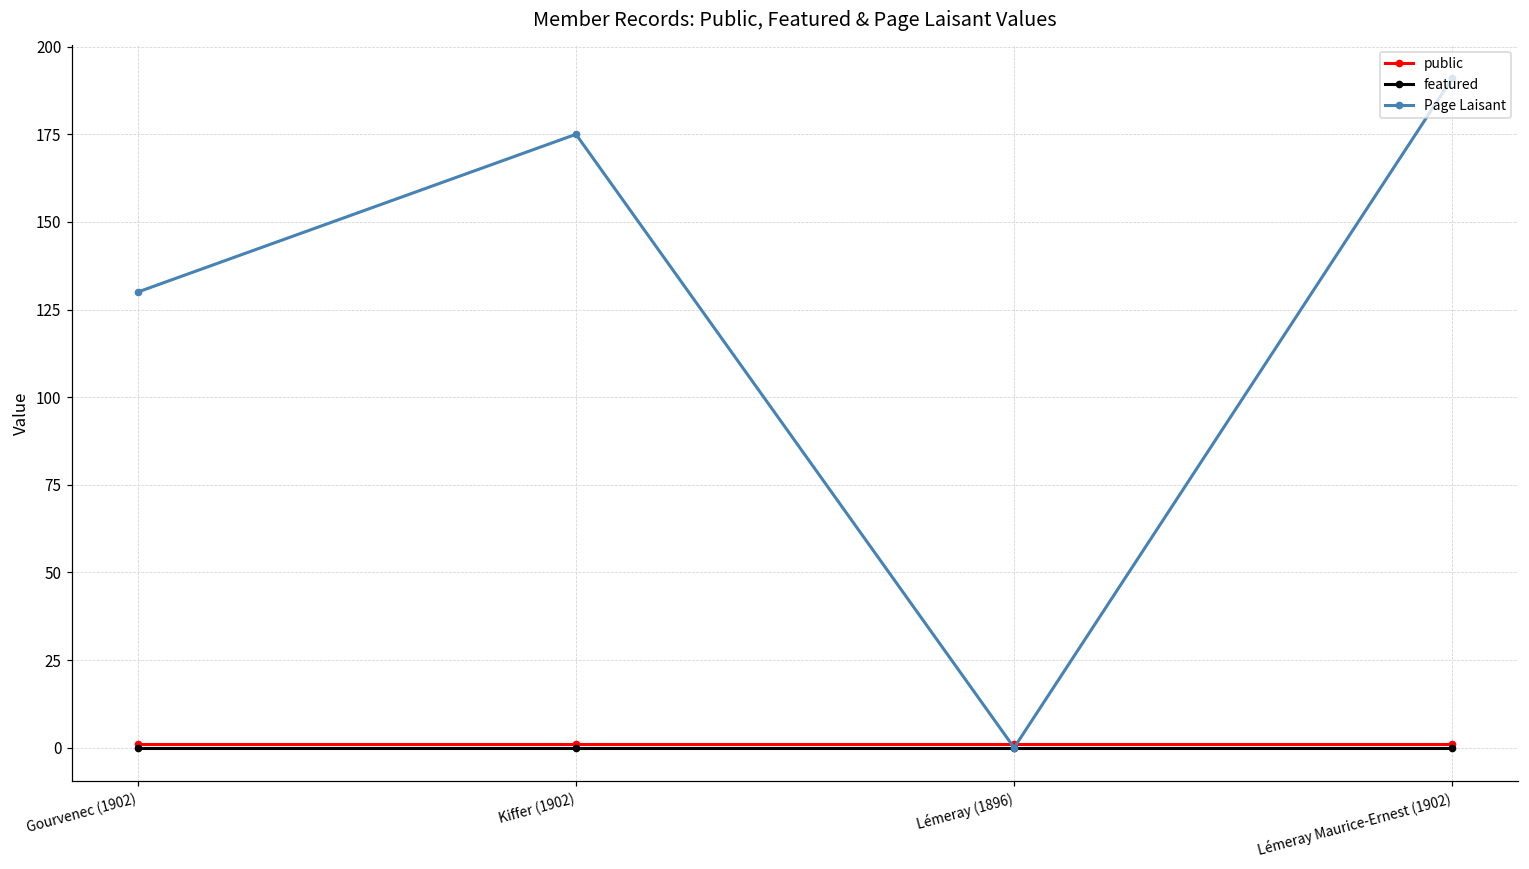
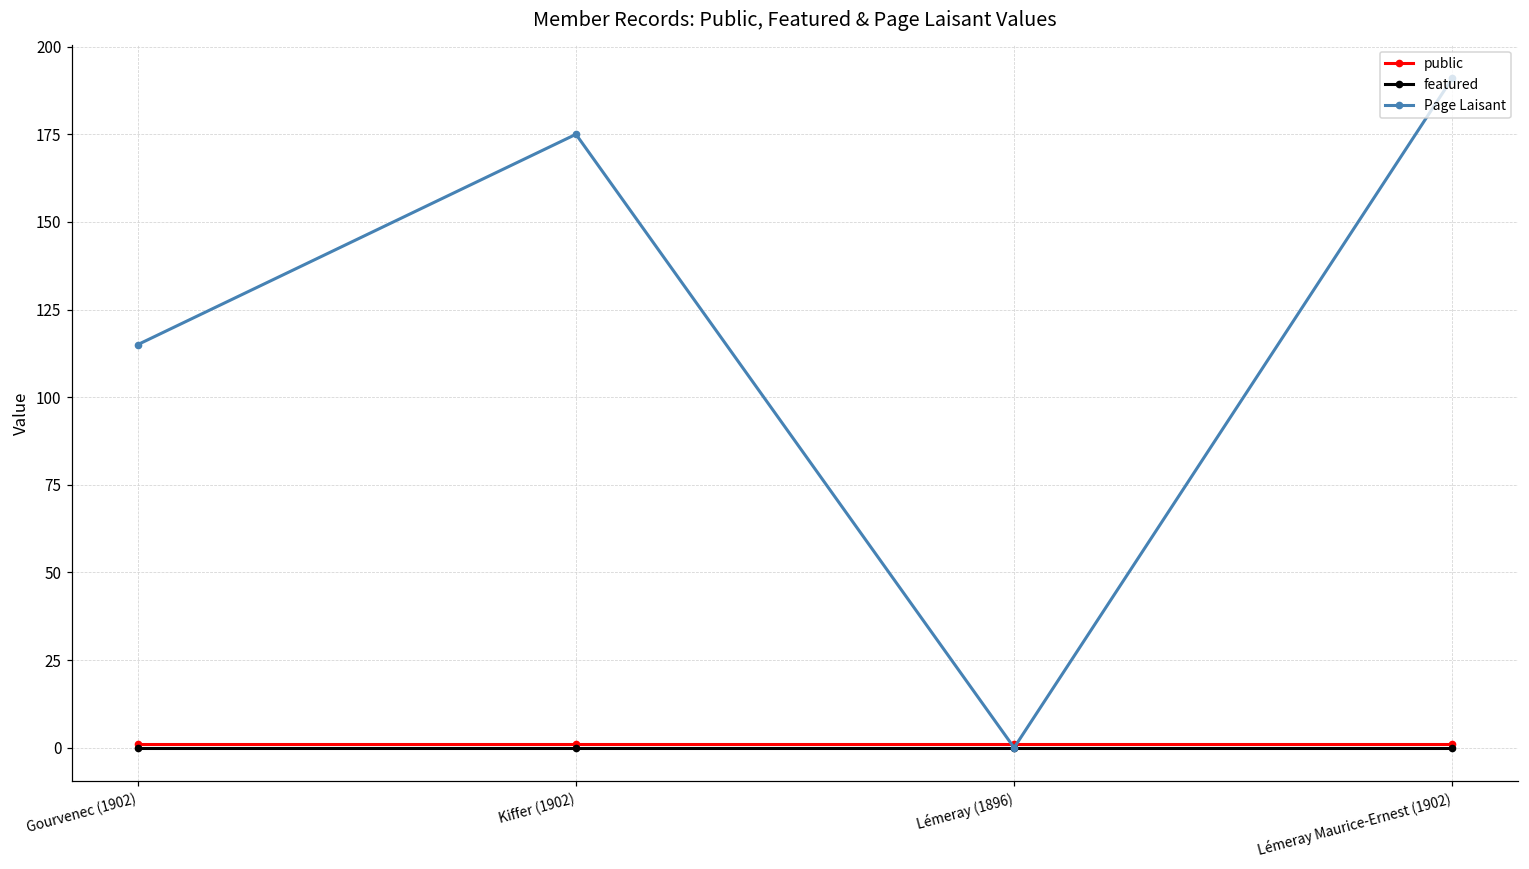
  {
    "public": {
      "Gourvenec (1902)": 1,
      "Kiffer (1902)": 1,
      "Lémeray (1896)": 1,
      "Lémeray Maurice-Ernest (1902)": 1
    },
    "featured": {
      "Gourvenec (1902)": 0,
      "Kiffer (1902)": 0,
      "Lémeray Maurice-Ernest (1902)": 0
    },
    "Page Laisant": {
-     "Gourvenec (1902)": 130,
+     "Gourvenec (1902)": 115,
      "Kiffer (1902)": 175
    }
  }
